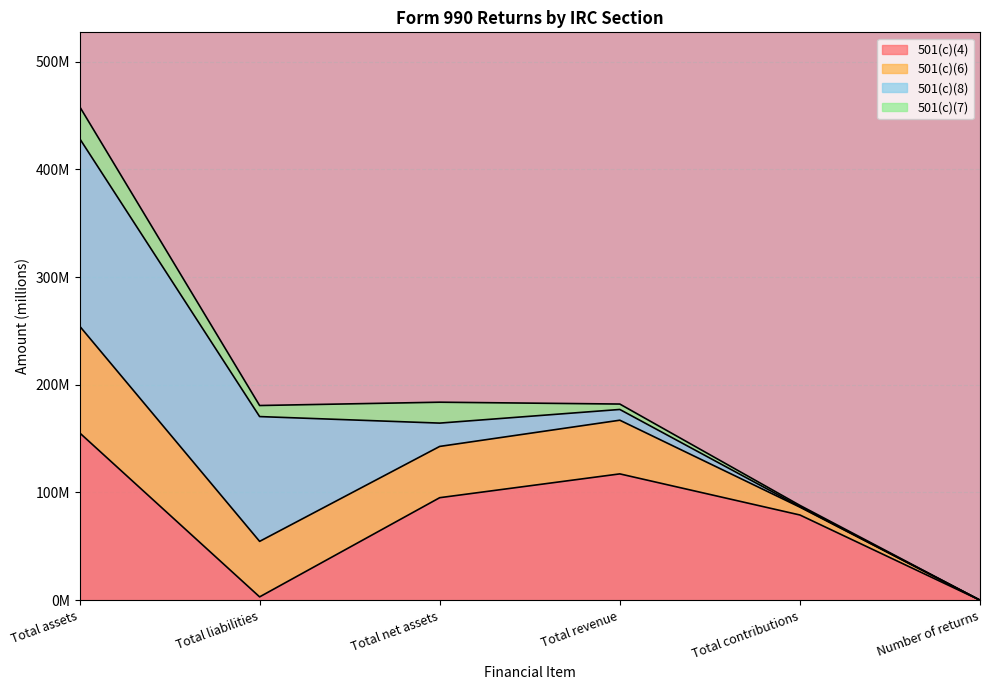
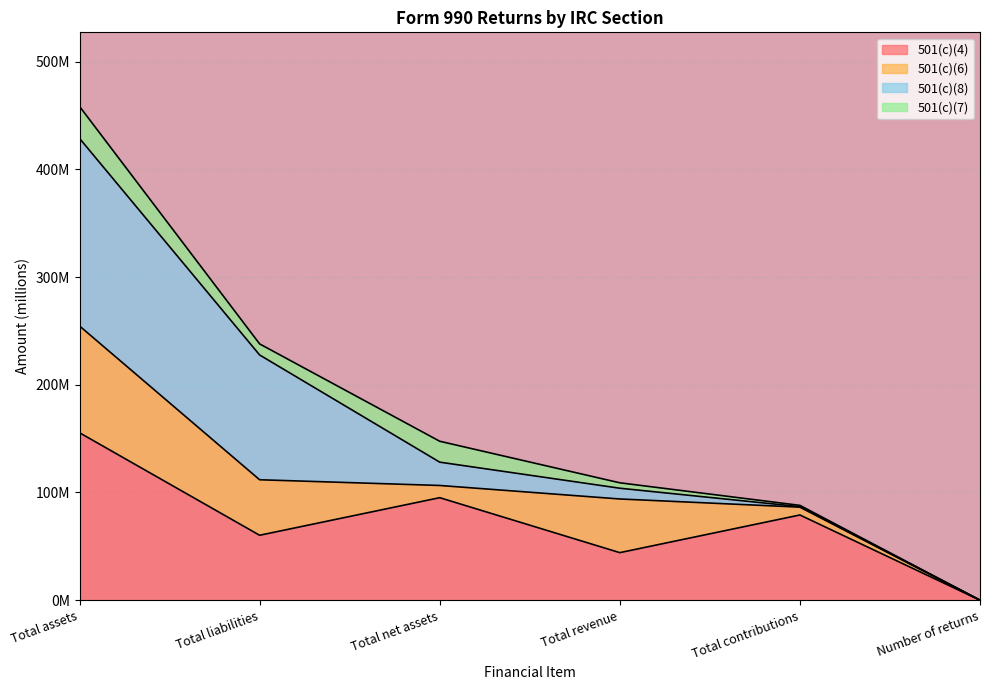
  {
    "501(c)(4)": {
      "Total assets": 155000000,
-     "Total liabilities": 3000000,
+     "Total liabilities": 60000000,
      "Total net assets": 95000000,
-     "Total revenue": 117000000,
+     "Total revenue": 44000000,
      "Total contributions": 79000000
    },
    "501(c)(6)": {
      "Total assets": 99000000,
      "Total liabilities": 52000000,
-     "Total net assets": 48000000,
+     "Total net assets": 11000000,
      "Total revenue": 50000000
    },
    "501(c)(8)": {
      "Total assets": 174000000,
      "Total liabilities": 116000000,
      "Total net assets": 22000000,
      "Total revenue": 10000000
    },
    "501(c)(7)": {
      "Total assets": 30000000,
      "Total liabilities": 10000000,
      "Total net assets": 19000000,
      "Total revenue": 5000000
    }
  }
